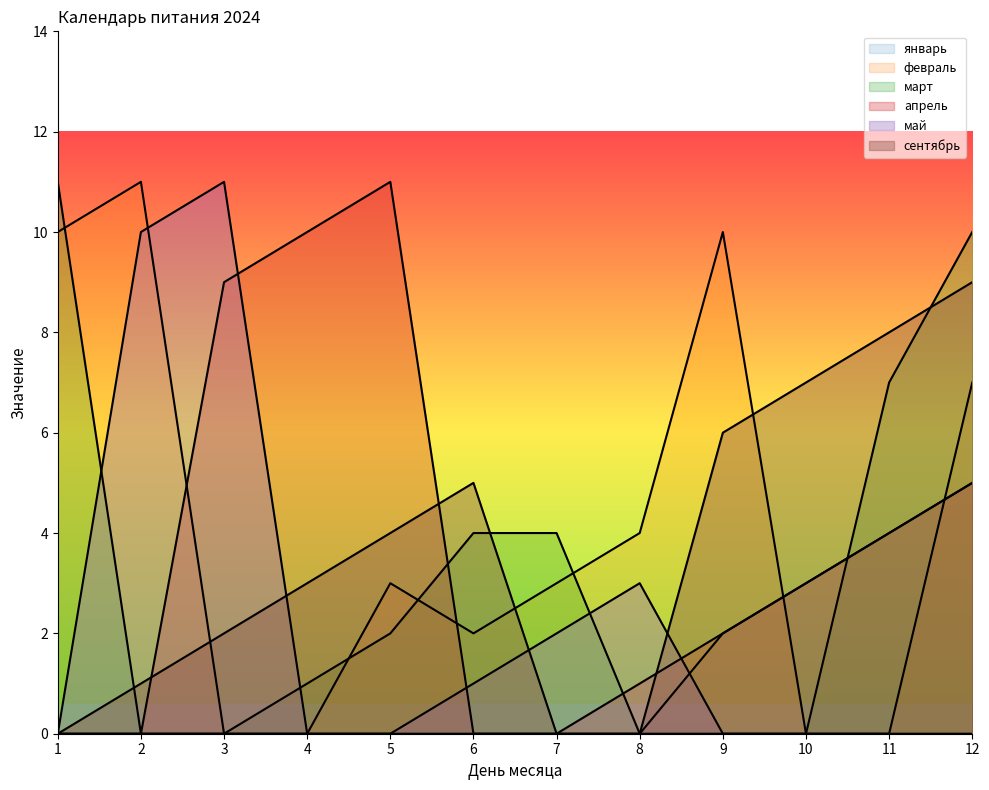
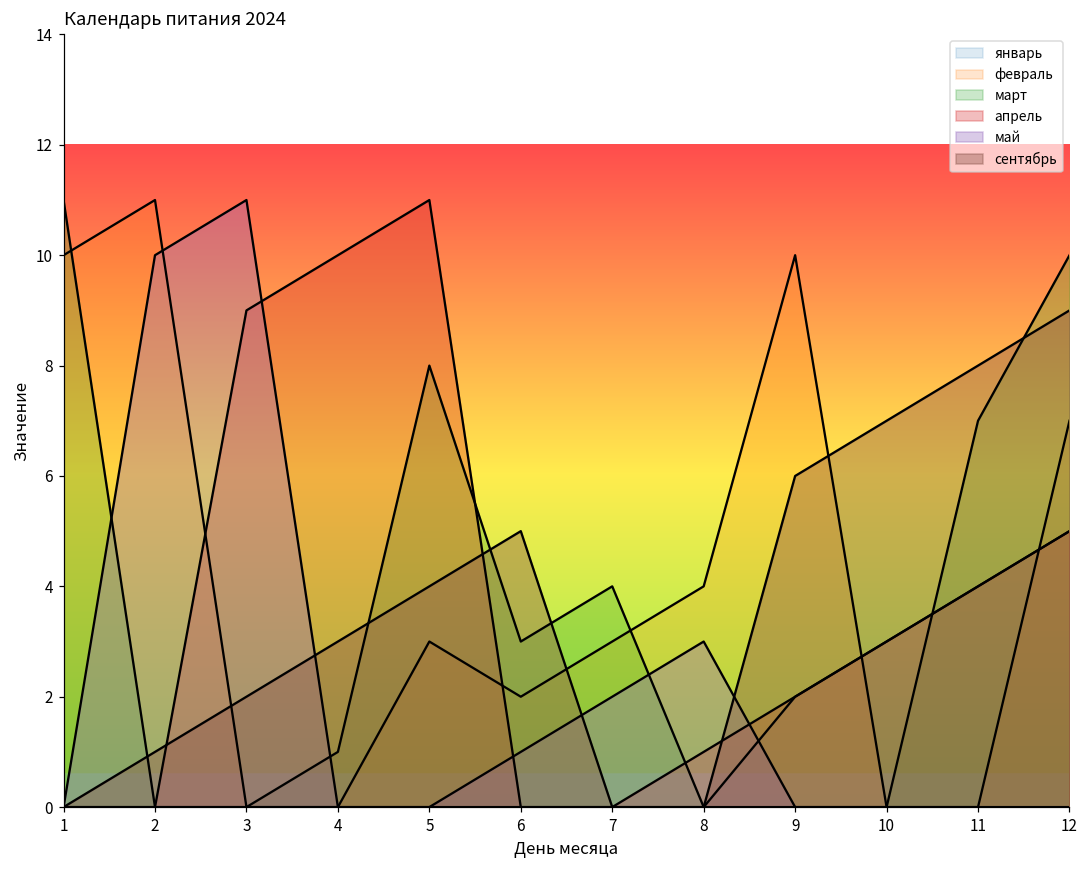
  {
    "февраль": {
      "1": 10,
      "2": 11,
      "5": 3,
      "6": 2,
      "7": 3,
      "8": 4,
      "9": 10,
      "12": 7
    },
    "март": {
      "1": 11,
      "4": 1,
-     "5": 2,
-     "6": 4,
+     "5": 8,
+     "6": 3,
      "7": 4,
      "11": 7,
      "12": 10
    }
  }
